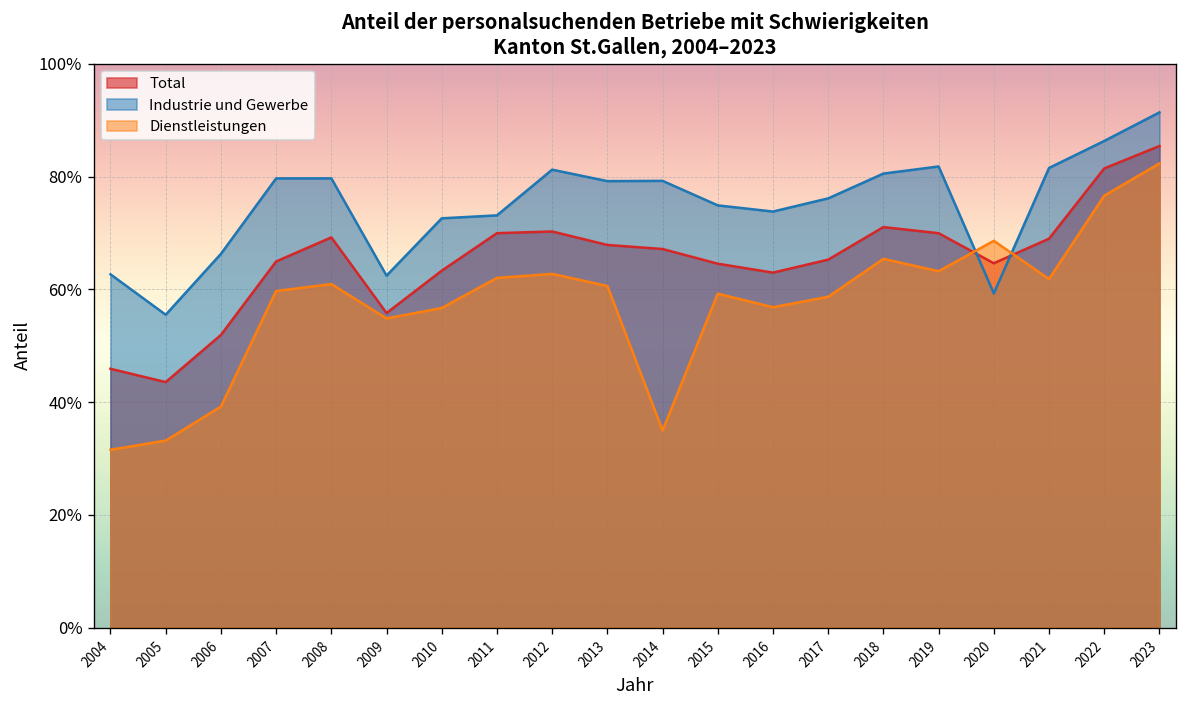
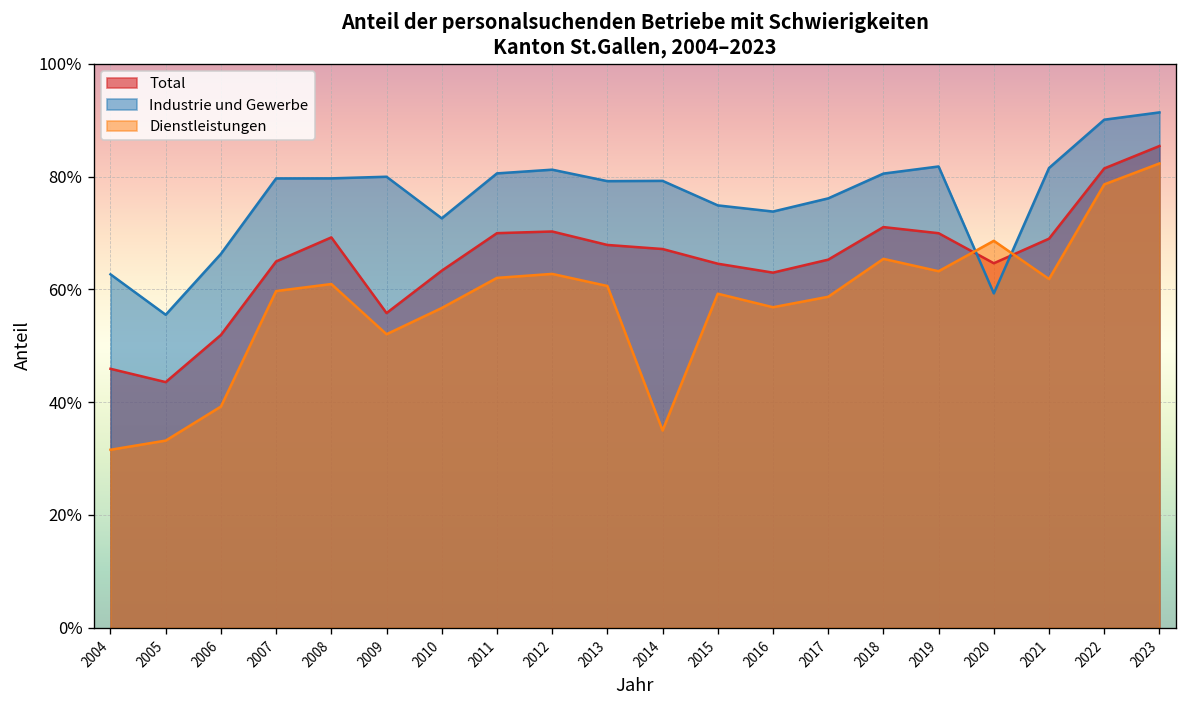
  {
    "Total": {
      "2004": "46%",
      "2005": "44%",
      "2006": "52%",
      "2007": "65%",
      "2008": "69%",
      "2009": "56%",
      "2010": "63%",
      "2011": "70%",
      "2012": "70%",
      "2013": "68%",
      "2014": "67%",
      "2015": "65%",
      "2016": "63%",
      "2017": "65%",
      "2018": "71%",
      "2019": "70%",
      "2020": "65%",
      "2021": "69%",
      "2022": "81%",
      "2023": "85%"
    },
    "Industrie und Gewerbe": {
      "2004": "63%",
      "2005": "55%",
      "2006": "66%",
      "2007": "80%",
      "2008": "80%",
-     "2009": "62%",
+     "2009": "80%",
      "2010": "73%",
-     "2011": "73%",
+     "2011": "81%",
      "2012": "81%",
      "2013": "79%",
      "2014": "79%",
      "2015": "75%",
      "2016": "74%",
      "2017": "76%",
      "2018": "81%",
      "2019": "82%",
      "2020": "59%",
      "2021": "82%",
-     "2022": "86%",
+     "2022": "90%",
      "2023": "91%"
    },
    "Dienstleistungen": {
      "2004": "32%",
      "2005": "33%",
      "2006": "39%",
      "2007": "60%",
      "2008": "61%",
-     "2009": "55%",
+     "2009": "52%",
      "2010": "57%",
      "2011": "62%",
      "2012": "63%",
      "2013": "61%",
      "2014": "35%",
      "2015": "59%",
      "2016": "57%",
      "2017": "59%",
      "2018": "65%",
      "2019": "63%",
      "2020": "69%",
      "2021": "62%",
-     "2022": "77%",
+     "2022": "79%",
      "2023": "82%"
    }
  }
